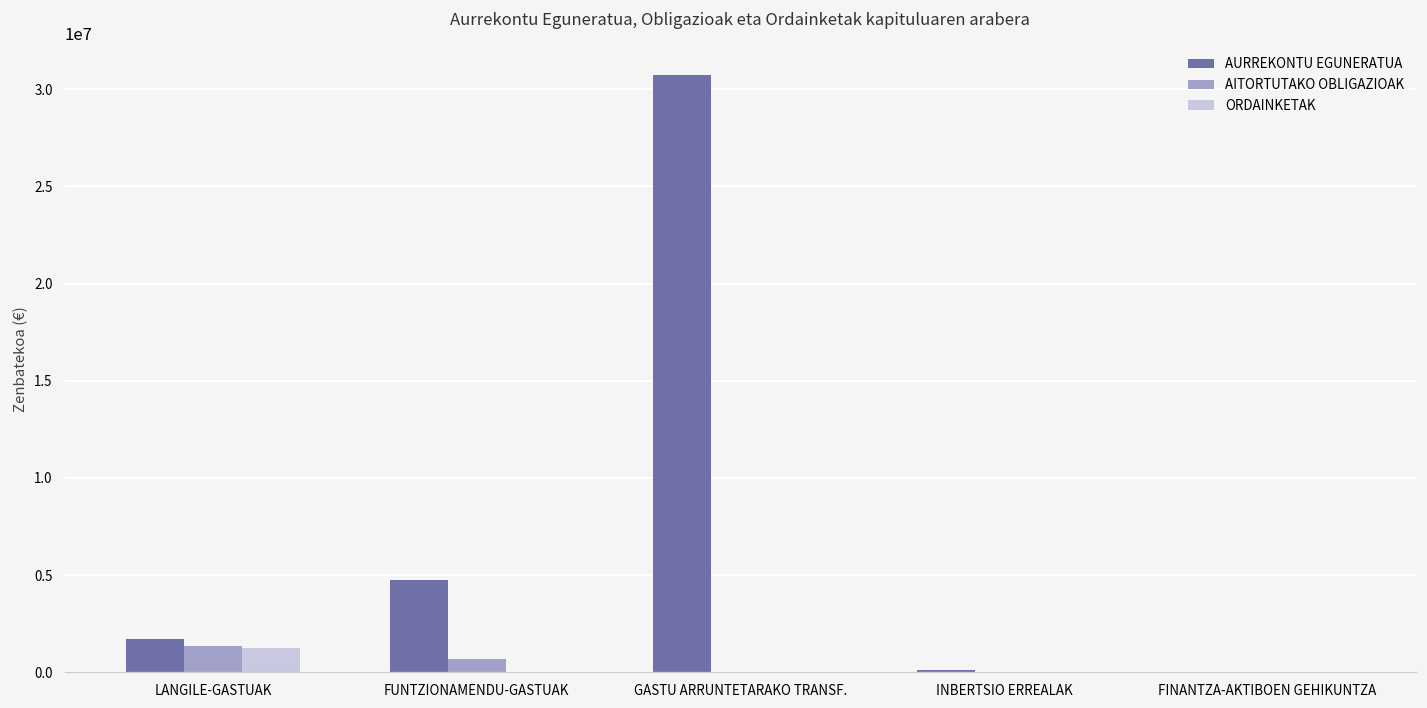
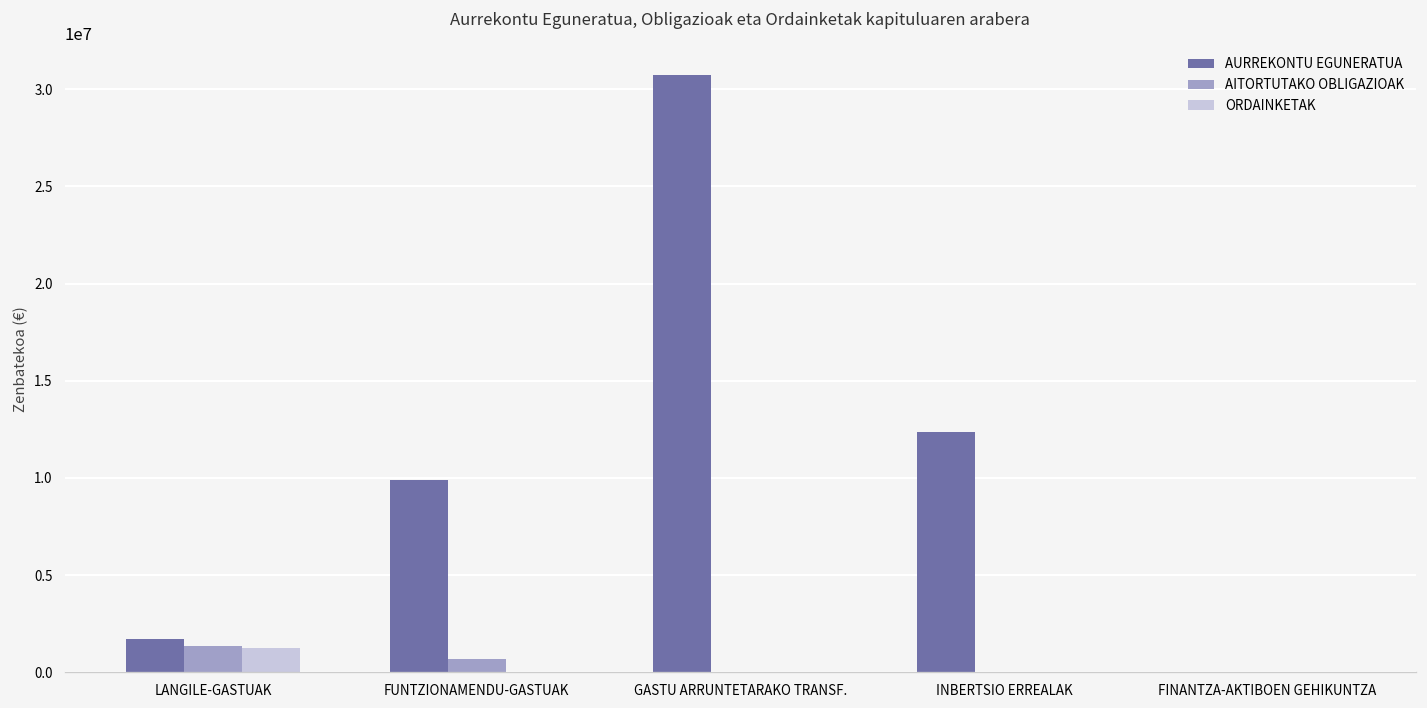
  {
    "AURREKONTU EGUNERATUA": {
      "LANGILE-GASTUAK": 1700000,
-     "FUNTZIONAMENDU-GASTUAK": 4800000,
+     "FUNTZIONAMENDU-GASTUAK": 9900000,
      "GASTU ARRUNTETARAKO TRANSF.": 30700000,
-     "INBERTSIO ERREALAK": 100000
+     "INBERTSIO ERREALAK": 12400000
    },
    "AITORTUTAKO OBLIGAZIOAK": {
      "LANGILE-GASTUAK": 1400000,
      "FUNTZIONAMENDU-GASTUAK": 700000,
      "GASTU ARRUNTETARAKO TRANSF.": 0,
      "INBERTSIO ERREALAK": 0,
      "FINANTZA-AKTIBOEN GEHIKUNTZA": 0
    },
    "ORDAINKETAK": {
      "LANGILE-GASTUAK": 1300000,
      "GASTU ARRUNTETARAKO TRANSF.": 0,
      "INBERTSIO ERREALAK": 0,
      "FINANTZA-AKTIBOEN GEHIKUNTZA": 0
    }
  }
